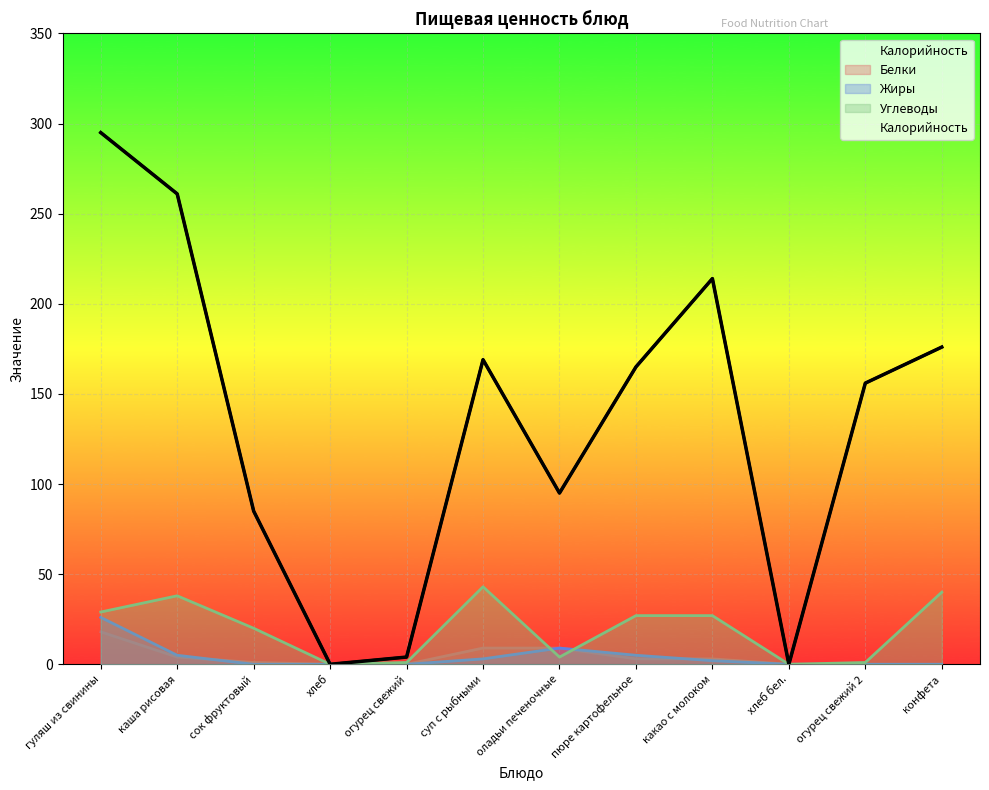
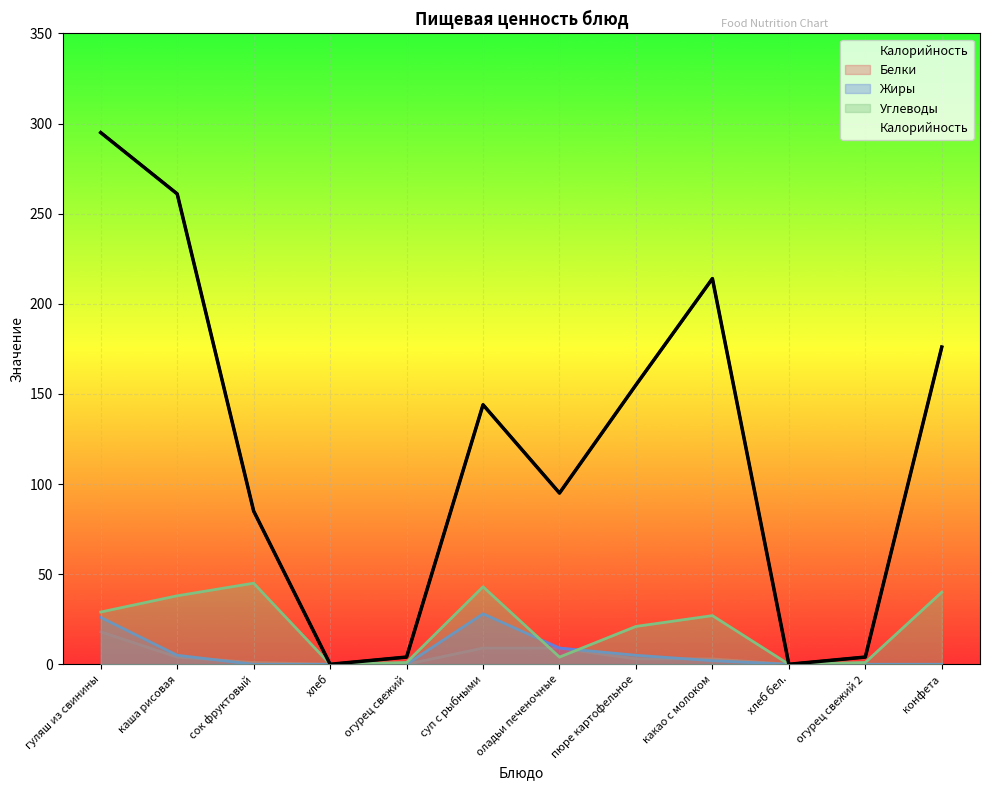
  {
    "Калорийность": {
      "гуляш из свинины": 295,
      "каша рисовая": 261,
      "сок фруктовый": 85,
      "огурец свежий": 4,
-     "суп с рыбными": 169,
+     "суп с рыбными": 144,
      "оладьи печеночные": 95,
-     "пюре картофельное": 165,
+     "пюре картофельное": 155,
      "какао с молоком": 214,
-     "огурец свежий 2": 156,
+     "огурец свежий 2": 4,
      "конфета": 176
    },
    "Белки": {
      "гуляш из свинины": 18,
      "суп с рыбными": 9,
      "пюре картофельное": 3
    },
    "Жиры": {
      "гуляш из свинины": 26,
-     "суп с рыбными": 3,
+     "суп с рыбными": 28,
      "пюре картофельное": 5
    },
    "Углеводы": {
      "гуляш из свинины": 29,
      "каша рисовая": 38,
-     "сок фруктовый": 20,
+     "сок фруктовый": 45,
      "суп с рыбными": 43,
      "оладьи печеночные": 4,
-     "пюре картофельное": 27,
+     "пюре картофельное": 21,
      "какао с молоком": 27,
      "конфета": 40
    }
  }
